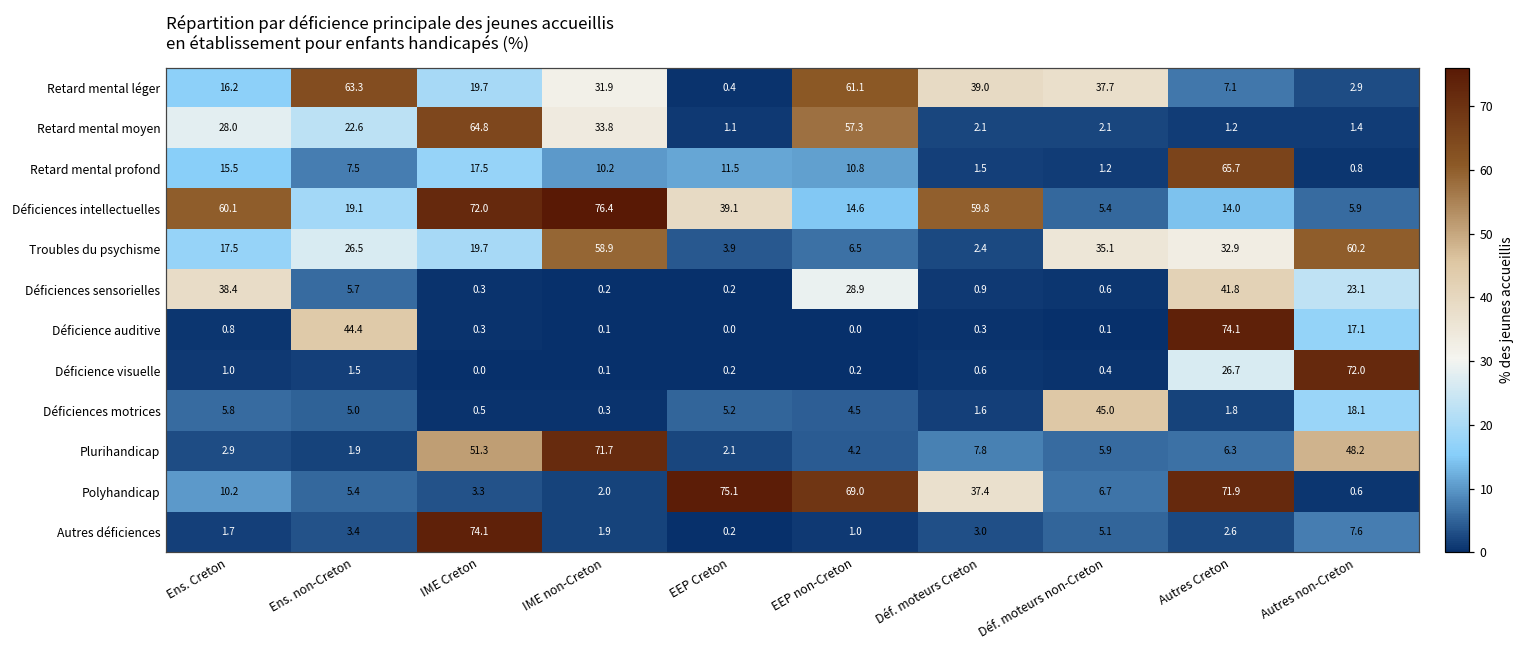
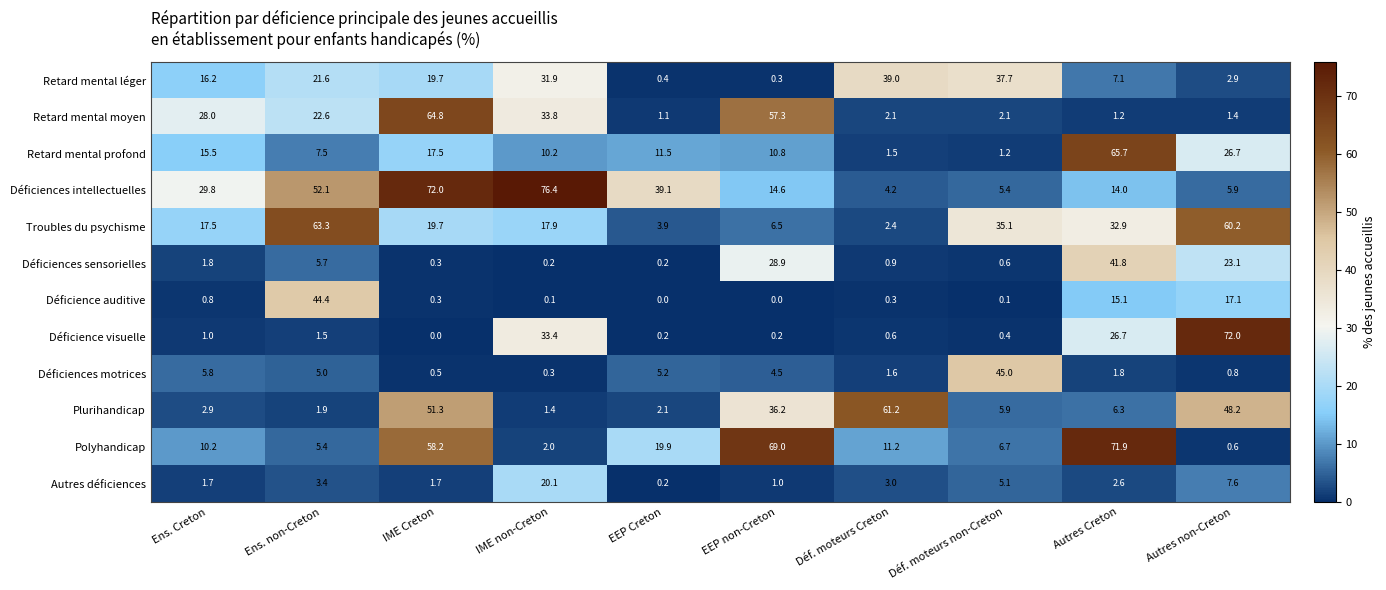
  {
    "Retard mental léger": {
      "Ens. Creton": 16.2,
-     "Ens. non-Creton": 63.3,
+     "Ens. non-Creton": 21.6,
      "IME Creton": 19.7,
      "IME non-Creton": 31.9,
      "EEP Creton": 0.4,
-     "EEP non-Creton": 61.1,
+     "EEP non-Creton": 0.3,
      "Déf. moteurs Creton": 39.0,
      "Déf. moteurs non-Creton": 37.7,
      "Autres Creton": 7.1,
      "Autres non-Creton": 2.9
    },
    "Retard mental moyen": {
      "Ens. Creton": 28.0,
      "Ens. non-Creton": 22.6,
      "IME Creton": 64.8,
      "IME non-Creton": 33.8,
      "EEP Creton": 1.1,
      "EEP non-Creton": 57.3,
      "Déf. moteurs Creton": 2.1,
      "Déf. moteurs non-Creton": 2.1,
      "Autres Creton": 1.2,
      "Autres non-Creton": 1.4
    },
    "Retard mental profond": {
      "Ens. Creton": 15.5,
      "Ens. non-Creton": 7.5,
      "IME Creton": 17.5,
      "IME non-Creton": 10.2,
      "EEP Creton": 11.5,
      "EEP non-Creton": 10.8,
      "Déf. moteurs Creton": 1.5,
      "Déf. moteurs non-Creton": 1.2,
      "Autres Creton": 65.7,
-     "Autres non-Creton": 0.8
+     "Autres non-Creton": 26.7
    },
    "Déficiences intellectuelles": {
-     "Ens. Creton": 60.1,
-     "Ens. non-Creton": 19.1,
+     "Ens. Creton": 29.8,
+     "Ens. non-Creton": 52.1,
      "IME Creton": 72.0,
      "IME non-Creton": 76.4,
      "EEP Creton": 39.1,
      "EEP non-Creton": 14.6,
-     "Déf. moteurs Creton": 59.8,
+     "Déf. moteurs Creton": 4.2,
      "Déf. moteurs non-Creton": 5.4,
      "Autres Creton": 14.0,
      "Autres non-Creton": 5.9
    },
    "Troubles du psychisme": {
      "Ens. Creton": 17.5,
-     "Ens. non-Creton": 26.5,
+     "Ens. non-Creton": 63.3,
      "IME Creton": 19.7,
-     "IME non-Creton": 58.9,
+     "IME non-Creton": 17.9,
      "EEP Creton": 3.9,
      "EEP non-Creton": 6.5,
      "Déf. moteurs Creton": 2.4,
      "Déf. moteurs non-Creton": 35.1,
      "Autres Creton": 32.9,
      "Autres non-Creton": 60.2
    },
    "Déficiences sensorielles": {
-     "Ens. Creton": 38.4,
+     "Ens. Creton": 1.8,
      "Ens. non-Creton": 5.7,
      "IME Creton": 0.3,
      "IME non-Creton": 0.2,
      "EEP Creton": 0.2,
      "EEP non-Creton": 28.9,
      "Déf. moteurs Creton": 0.9,
      "Déf. moteurs non-Creton": 0.6,
      "Autres Creton": 41.8,
      "Autres non-Creton": 23.1
    },
    "Déficience auditive": {
      "Ens. Creton": 0.8,
      "Ens. non-Creton": 44.4,
      "IME Creton": 0.3,
      "IME non-Creton": 0.1,
      "EEP Creton": 0.0,
      "EEP non-Creton": 0.0,
      "Déf. moteurs Creton": 0.3,
      "Déf. moteurs non-Creton": 0.1,
-     "Autres Creton": 74.1,
+     "Autres Creton": 15.1,
      "Autres non-Creton": 17.1
    },
    "Déficience visuelle": {
      "Ens. Creton": 1.0,
      "Ens. non-Creton": 1.5,
      "IME Creton": 0.0,
-     "IME non-Creton": 0.1,
+     "IME non-Creton": 33.4,
      "EEP Creton": 0.2,
      "EEP non-Creton": 0.2,
      "Déf. moteurs Creton": 0.6,
      "Déf. moteurs non-Creton": 0.4,
      "Autres Creton": 26.7,
      "Autres non-Creton": 72.0
    },
    "Déficiences motrices": {
      "Ens. Creton": 5.8,
      "Ens. non-Creton": 5.0,
      "IME Creton": 0.5,
      "IME non-Creton": 0.3,
      "EEP Creton": 5.2,
      "EEP non-Creton": 4.5,
      "Déf. moteurs Creton": 1.6,
      "Déf. moteurs non-Creton": 45.0,
      "Autres Creton": 1.8,
-     "Autres non-Creton": 18.1
+     "Autres non-Creton": 0.8
    },
    "Plurihandicap": {
      "Ens. Creton": 2.9,
      "Ens. non-Creton": 1.9,
      "IME Creton": 51.3,
-     "IME non-Creton": 71.7,
+     "IME non-Creton": 1.4,
      "EEP Creton": 2.1,
-     "EEP non-Creton": 4.2,
-     "Déf. moteurs Creton": 7.8,
+     "EEP non-Creton": 36.2,
+     "Déf. moteurs Creton": 61.2,
      "Déf. moteurs non-Creton": 5.9,
      "Autres Creton": 6.3,
      "Autres non-Creton": 48.2
    },
    "Polyhandicap": {
      "Ens. Creton": 10.2,
      "Ens. non-Creton": 5.4,
-     "IME Creton": 3.3,
+     "IME Creton": 58.2,
      "IME non-Creton": 2.0,
-     "EEP Creton": 75.1,
+     "EEP Creton": 19.9,
      "EEP non-Creton": 69.0,
-     "Déf. moteurs Creton": 37.4,
+     "Déf. moteurs Creton": 11.2,
      "Déf. moteurs non-Creton": 6.7,
      "Autres Creton": 71.9,
      "Autres non-Creton": 0.6
    },
    "Autres déficiences": {
      "Ens. Creton": 1.7,
      "Ens. non-Creton": 3.4,
-     "IME Creton": 74.1,
-     "IME non-Creton": 1.9,
+     "IME Creton": 1.7,
+     "IME non-Creton": 20.1,
      "EEP Creton": 0.2,
      "EEP non-Creton": 1.0,
      "Déf. moteurs Creton": 3.0,
      "Déf. moteurs non-Creton": 5.1,
      "Autres Creton": 2.6,
      "Autres non-Creton": 7.6
    }
  }
